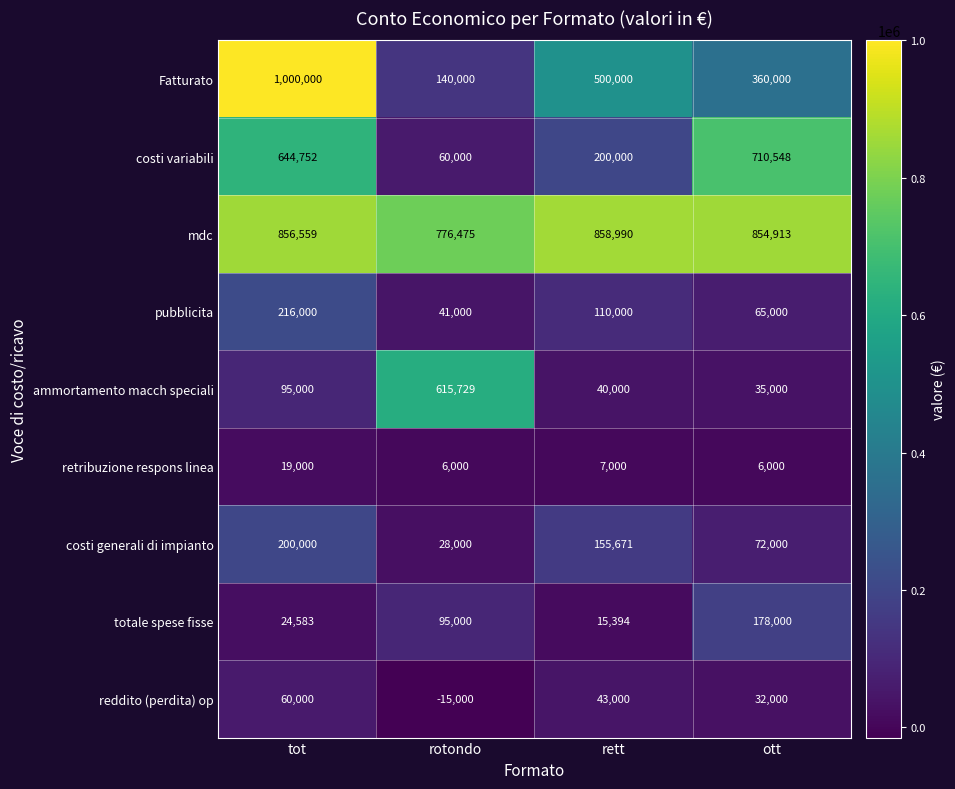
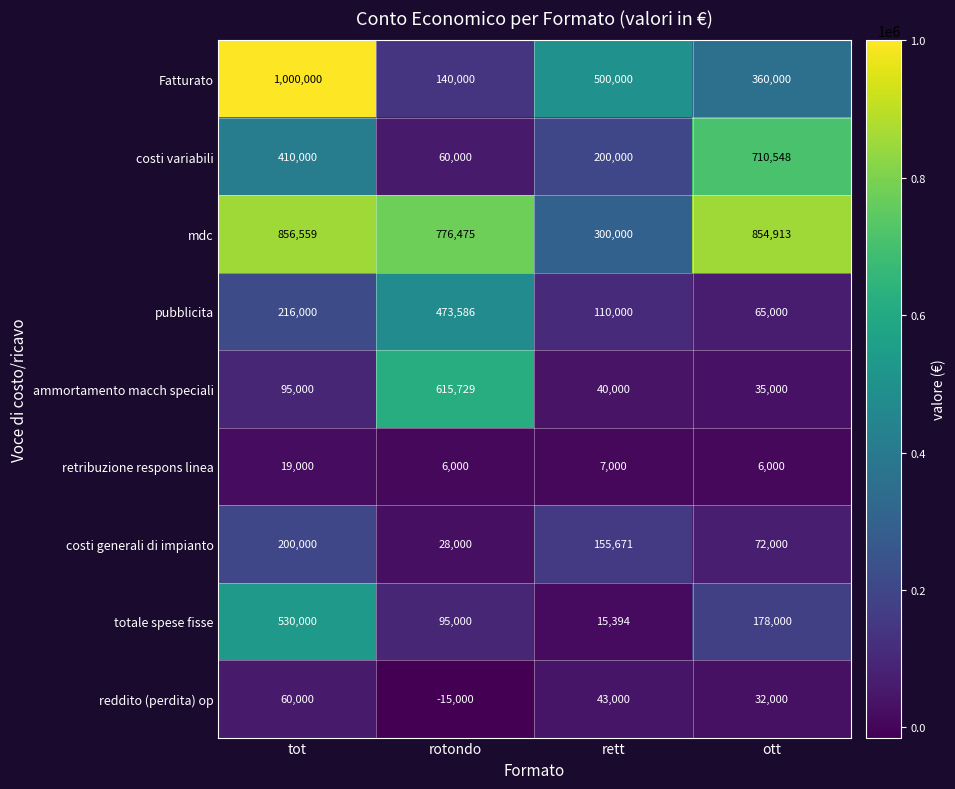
  {
    "Fatturato": {
      "tot": "1,000,000",
      "rotondo": "140,000",
      "rett": "500,000",
      "ott": "360,000"
    },
    "costi variabili": {
-     "tot": "644,752",
+     "tot": "410,000",
      "rotondo": "60,000",
      "rett": "200,000",
      "ott": "710,548"
    },
    "mdc": {
      "tot": "856,559",
      "rotondo": "776,475",
-     "rett": "858,990",
+     "rett": "300,000",
      "ott": "854,913"
    },
    "pubblicita": {
      "tot": "216,000",
-     "rotondo": "41,000",
+     "rotondo": "473,586",
      "rett": "110,000",
      "ott": "65,000"
    },
    "ammortamento macch speciali": {
      "tot": "95,000",
      "rotondo": "615,729",
      "rett": "40,000",
      "ott": "35,000"
    },
    "retribuzione respons linea": {
      "tot": "19,000",
      "rotondo": "6,000",
      "rett": "7,000",
      "ott": "6,000"
    },
    "costi generali di impianto": {
      "tot": "200,000",
      "rotondo": "28,000",
      "rett": "155,671",
      "ott": "72,000"
    },
    "totale spese fisse": {
-     "tot": "24,583",
+     "tot": "530,000",
      "rotondo": "95,000",
      "rett": "15,394",
      "ott": "178,000"
    },
    "reddito (perdita) op": {
      "tot": "60,000",
      "rotondo": "-15,000",
      "rett": "43,000",
      "ott": "32,000"
    }
  }
